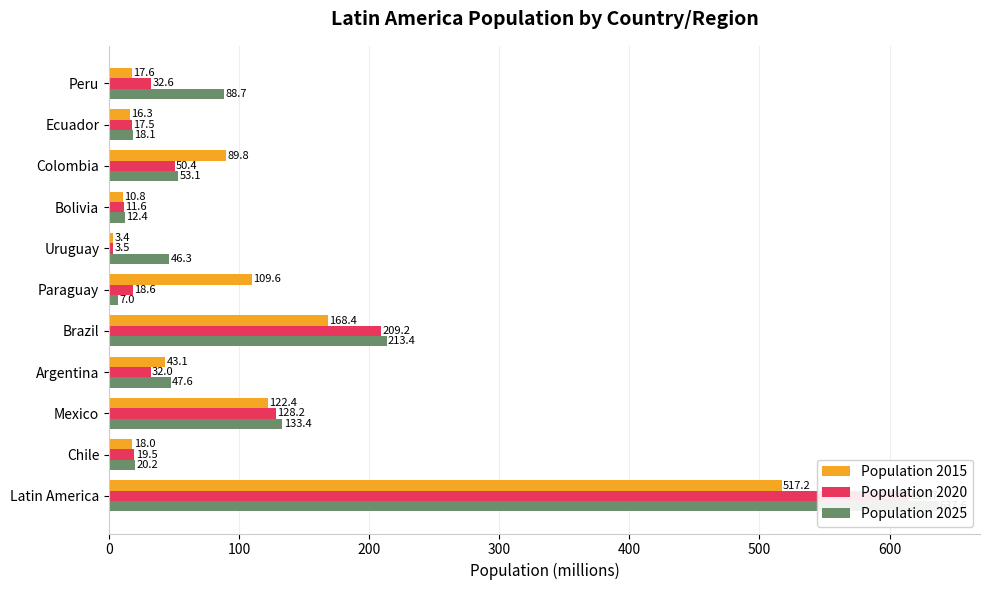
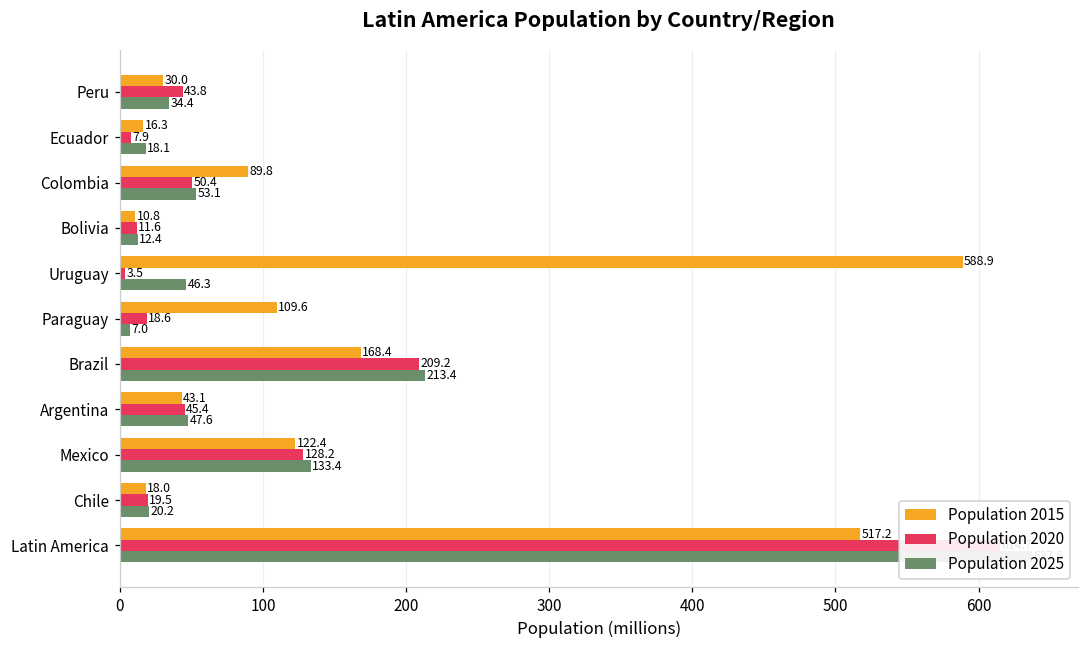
  {
    "Population 2015": {
-     "Peru": 17.6,
+     "Peru": 30.0,
      "Ecuador": 16.3,
      "Colombia": 89.8,
      "Bolivia": 10.8,
-     "Uruguay": 3.4,
+     "Uruguay": 588.9,
      "Paraguay": 109.6,
      "Brazil": 168.4,
      "Argentina": 43.1,
      "Mexico": 122.4,
      "Chile": 18.0,
      "Latin America": 517.2
    },
    "Population 2020": {
-     "Peru": 32.6,
-     "Ecuador": 17.5,
+     "Peru": 43.8,
+     "Ecuador": 7.9,
      "Colombia": 50.4,
      "Bolivia": 11.6,
      "Uruguay": 3.5,
      "Paraguay": 18.6,
      "Brazil": 209.2,
-     "Argentina": 32.0,
+     "Argentina": 45.4,
      "Mexico": 128.2,
      "Chile": 19.5
    },
    "Population 2025": {
-     "Peru": 88.7,
+     "Peru": 34.4,
      "Ecuador": 18.1,
      "Colombia": 53.1,
      "Bolivia": 12.4,
      "Uruguay": 46.3,
      "Paraguay": 7.0,
      "Brazil": 213.4,
      "Argentina": 47.6,
      "Mexico": 133.4,
      "Chile": 20.2
    }
  }
